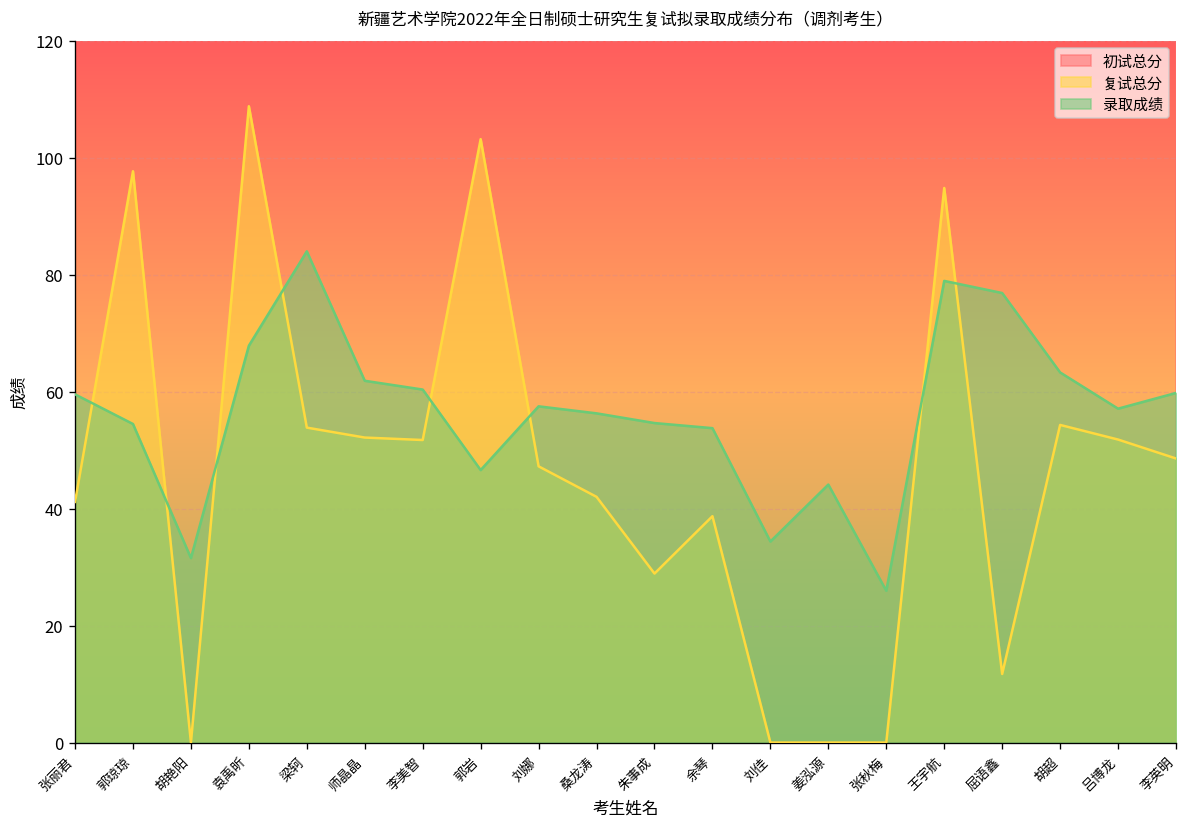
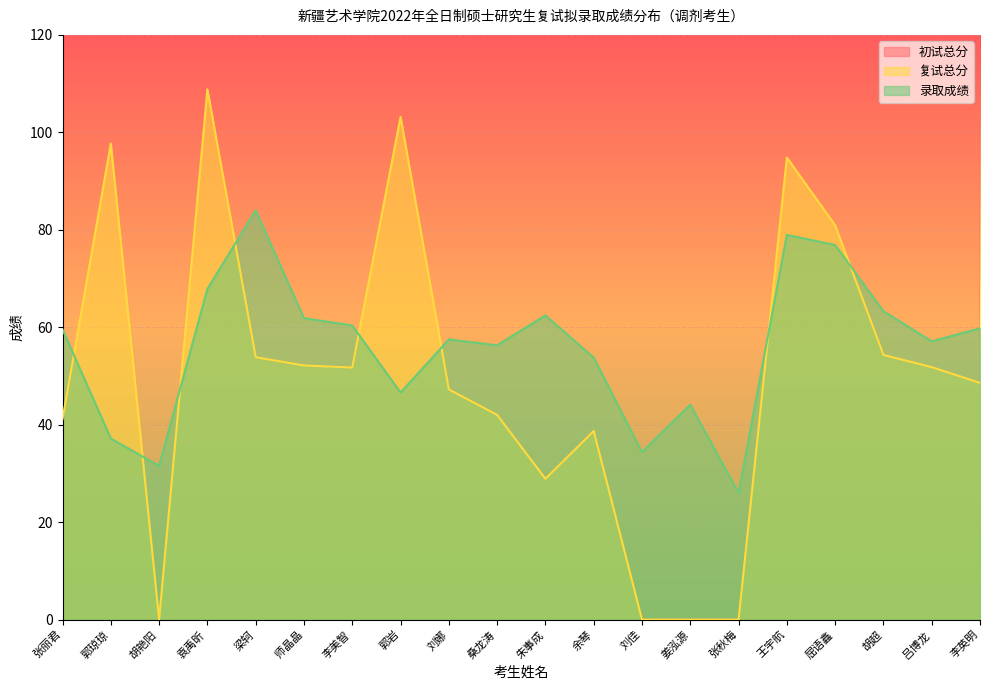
  {
    "复试总分": {
      "张丽君": 41,
      "郭琼琼": 98,
      "胡艳阳": 0,
      "袁禹昕": 109,
      "梁轲": 54,
      "师晶晶": 52,
      "李美智": 52,
      "郭岩": 103,
      "刘娜": 47,
      "桑龙涛": 42,
      "朱事成": 29,
      "余琴": 39,
      "刘佳": 0,
      "姜泓源": 0,
      "张秋梅": 0,
      "王宇航": 95,
-     "屈语鑫": 12,
+     "屈语鑫": 81,
      "胡超": 54,
      "吕博龙": 52,
      "李英明": 49
    },
    "录取成绩": {
      "张丽君": 60,
-     "郭琼琼": 54,
+     "郭琼琼": 37,
      "胡艳阳": 32,
      "袁禹昕": 68,
      "梁轲": 84,
      "师晶晶": 62,
      "李美智": 60,
      "郭岩": 47,
      "刘娜": 58,
      "桑龙涛": 56,
-     "朱事成": 55,
+     "朱事成": 62,
      "余琴": 54,
      "刘佳": 34,
      "姜泓源": 44,
      "张秋梅": 26,
      "王宇航": 79,
      "屈语鑫": 77,
      "胡超": 63,
      "吕博龙": 57,
      "李英明": 60
    }
  }
